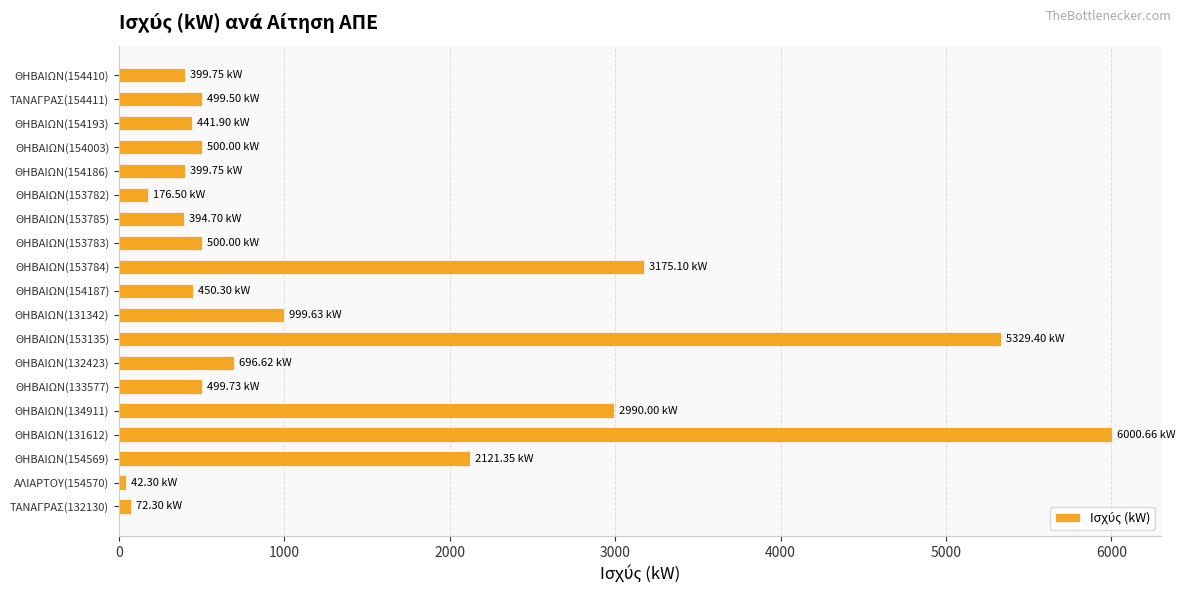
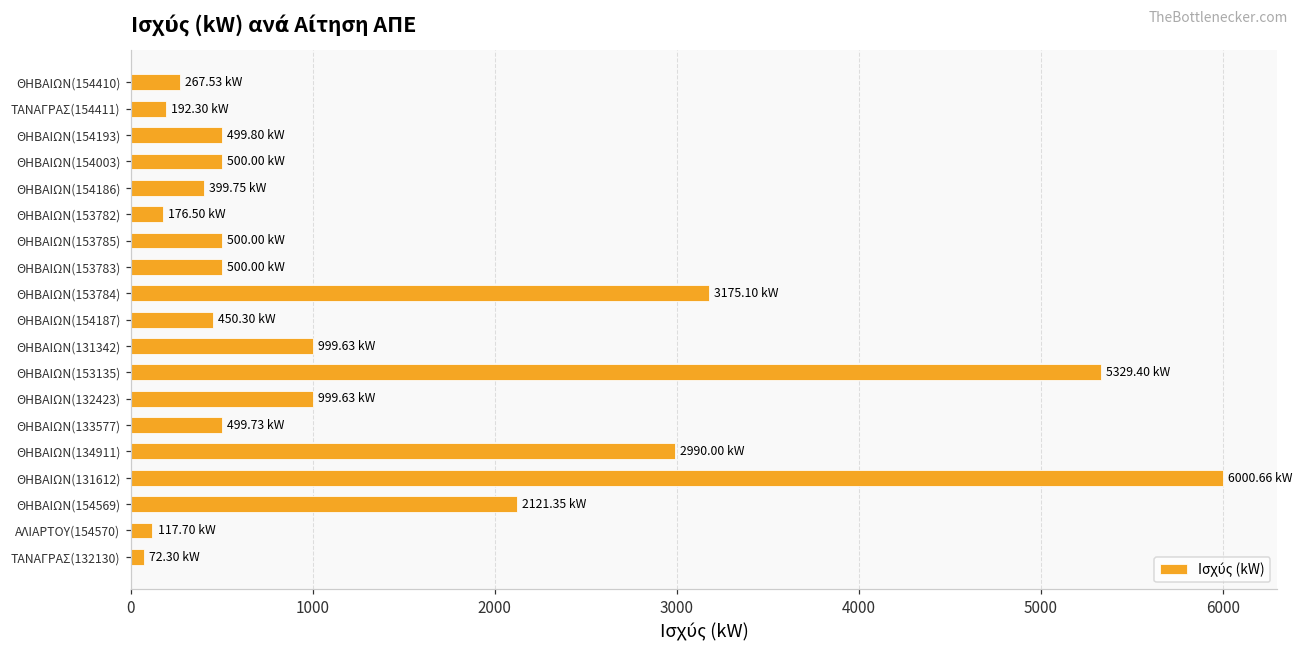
  {
-   "ΘΗΒΑΙΩΝ(154410)": 399.75,
-   "ΤΑΝΑΓΡΑΣ(154411)": 499.50,
-   "ΘΗΒΑΙΩΝ(154193)": 441.90,
+   "ΘΗΒΑΙΩΝ(154410)": 267.53,
+   "ΤΑΝΑΓΡΑΣ(154411)": 192.30,
+   "ΘΗΒΑΙΩΝ(154193)": 499.80,
    "ΘΗΒΑΙΩΝ(154003)": 500.00,
    "ΘΗΒΑΙΩΝ(154186)": 399.75,
    "ΘΗΒΑΙΩΝ(153782)": 176.50,
-   "ΘΗΒΑΙΩΝ(153785)": 394.70,
+   "ΘΗΒΑΙΩΝ(153785)": 500.00,
    "ΘΗΒΑΙΩΝ(153783)": 500.00,
    "ΘΗΒΑΙΩΝ(153784)": 3175.10,
    "ΘΗΒΑΙΩΝ(154187)": 450.30,
    "ΘΗΒΑΙΩΝ(131342)": 999.63,
    "ΘΗΒΑΙΩΝ(153135)": 5329.40,
-   "ΘΗΒΑΙΩΝ(132423)": 696.62,
+   "ΘΗΒΑΙΩΝ(132423)": 999.63,
    "ΘΗΒΑΙΩΝ(133577)": 499.73,
    "ΘΗΒΑΙΩΝ(134911)": 2990.00,
    "ΘΗΒΑΙΩΝ(131612)": 6000.66,
    "ΘΗΒΑΙΩΝ(154569)": 2121.35,
-   "ΑΛΙΑΡΤΟΥ(154570)": 42.30,
+   "ΑΛΙΑΡΤΟΥ(154570)": 117.70,
    "ΤΑΝΑΓΡΑΣ(132130)": 72.30
  }
